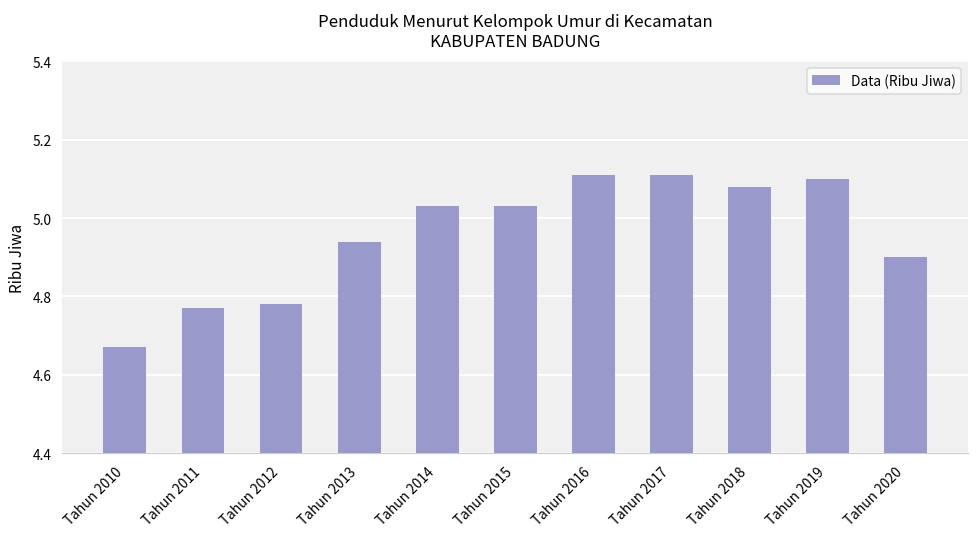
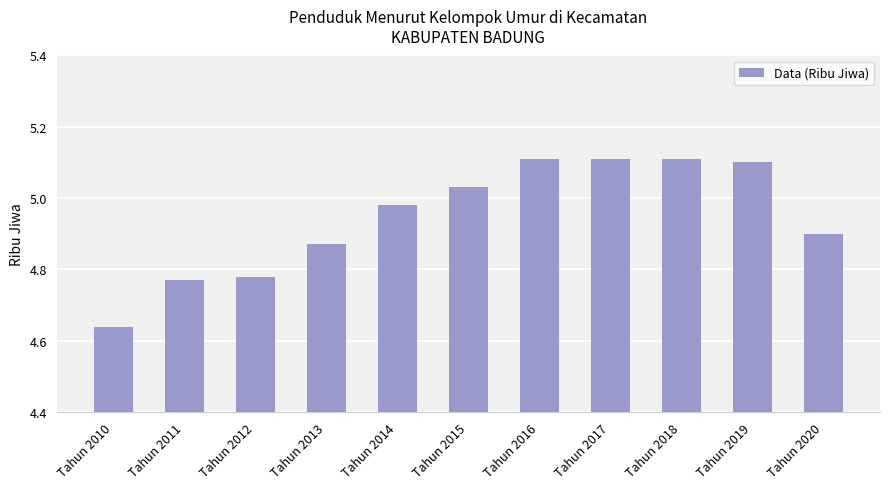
  {
-   "Tahun 2010": 4.67,
+   "Tahun 2010": 4.64,
    "Tahun 2011": 4.77,
    "Tahun 2012": 4.78,
-   "Tahun 2013": 4.94,
-   "Tahun 2014": 5.03,
+   "Tahun 2013": 4.87,
+   "Tahun 2014": 4.98,
    "Tahun 2015": 5.03,
    "Tahun 2016": 5.11,
    "Tahun 2017": 5.11,
-   "Tahun 2018": 5.08,
+   "Tahun 2018": 5.11,
    "Tahun 2019": 5.10,
    "Tahun 2020": 4.90
  }
